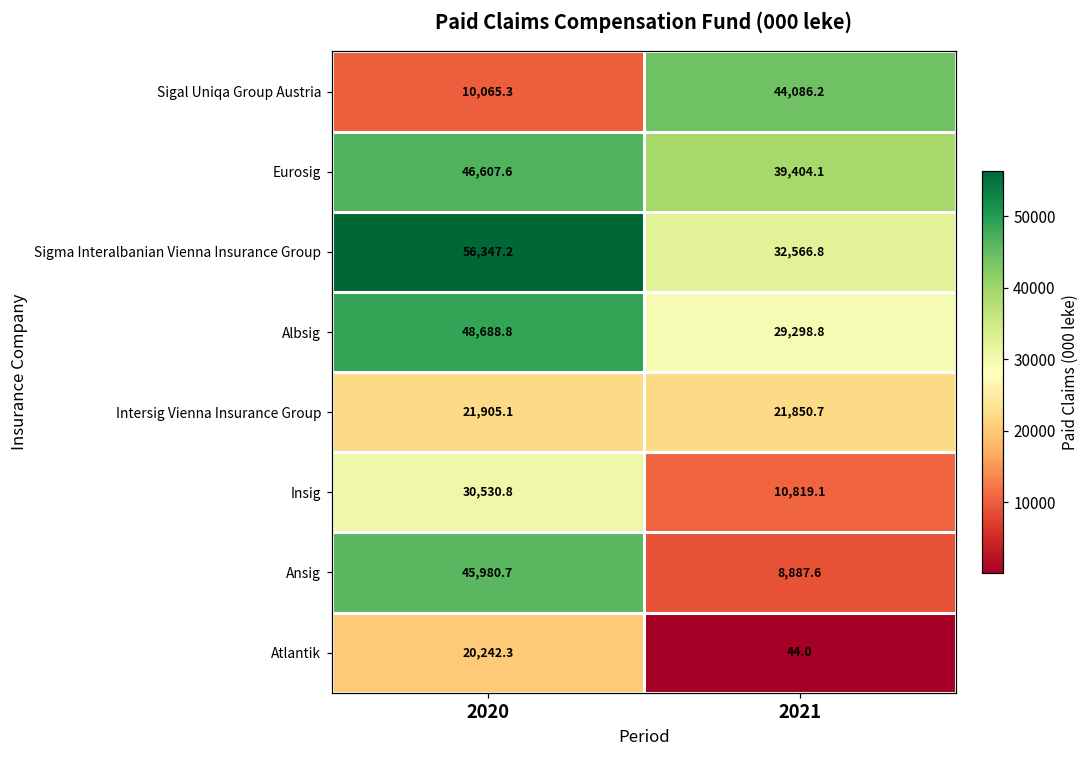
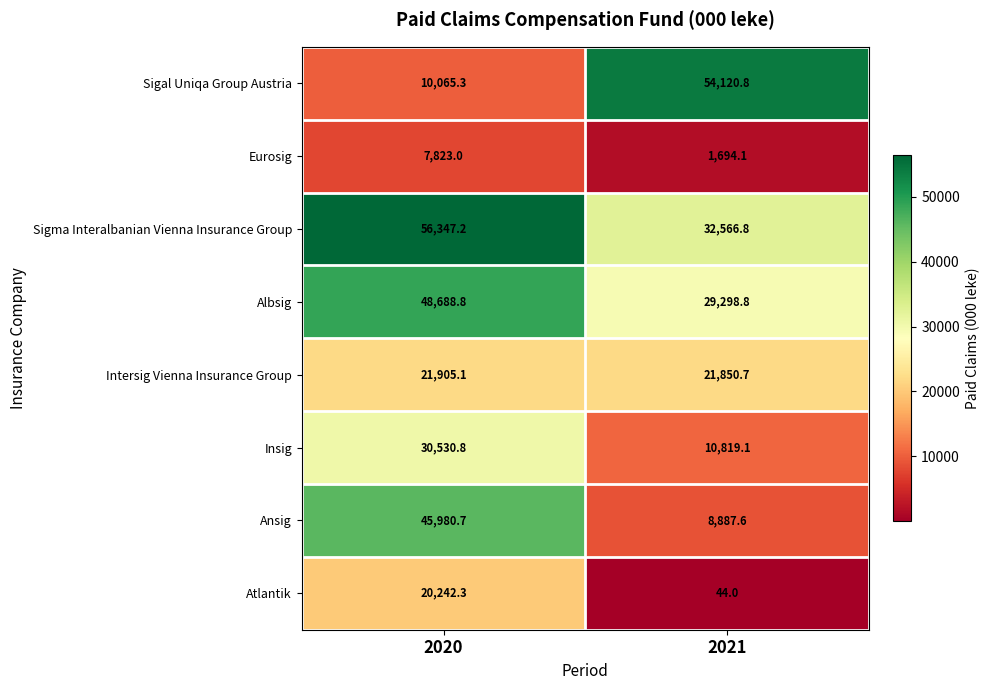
  {
    "Sigal Uniqa Group Austria": {
      "2020": "10,065.3",
-     "2021": "44,086.2"
+     "2021": "54,120.8"
    },
    "Eurosig": {
-     "2020": "46,607.6",
-     "2021": "39,404.1"
+     "2020": "7,823.0",
+     "2021": "1,694.1"
    },
    "Sigma Interalbanian Vienna Insurance Group": {
      "2020": "56,347.2",
      "2021": "32,566.8"
    },
    "Albsig": {
      "2020": "48,688.8",
      "2021": "29,298.8"
    },
    "Intersig Vienna Insurance Group": {
      "2020": "21,905.1",
      "2021": "21,850.7"
    },
    "Insig": {
      "2020": "30,530.8",
      "2021": "10,819.1"
    },
    "Ansig": {
      "2020": "45,980.7",
      "2021": "8,887.6"
    },
    "Atlantik": {
      "2020": "20,242.3",
      "2021": "44.0"
    }
  }
